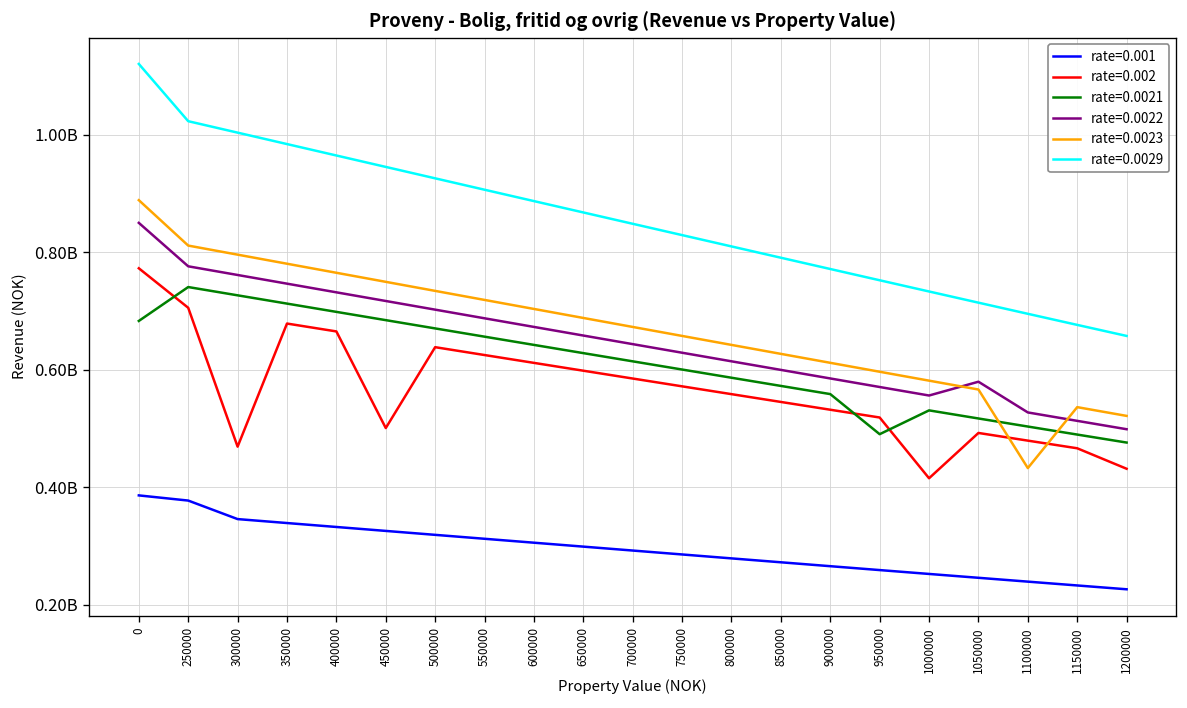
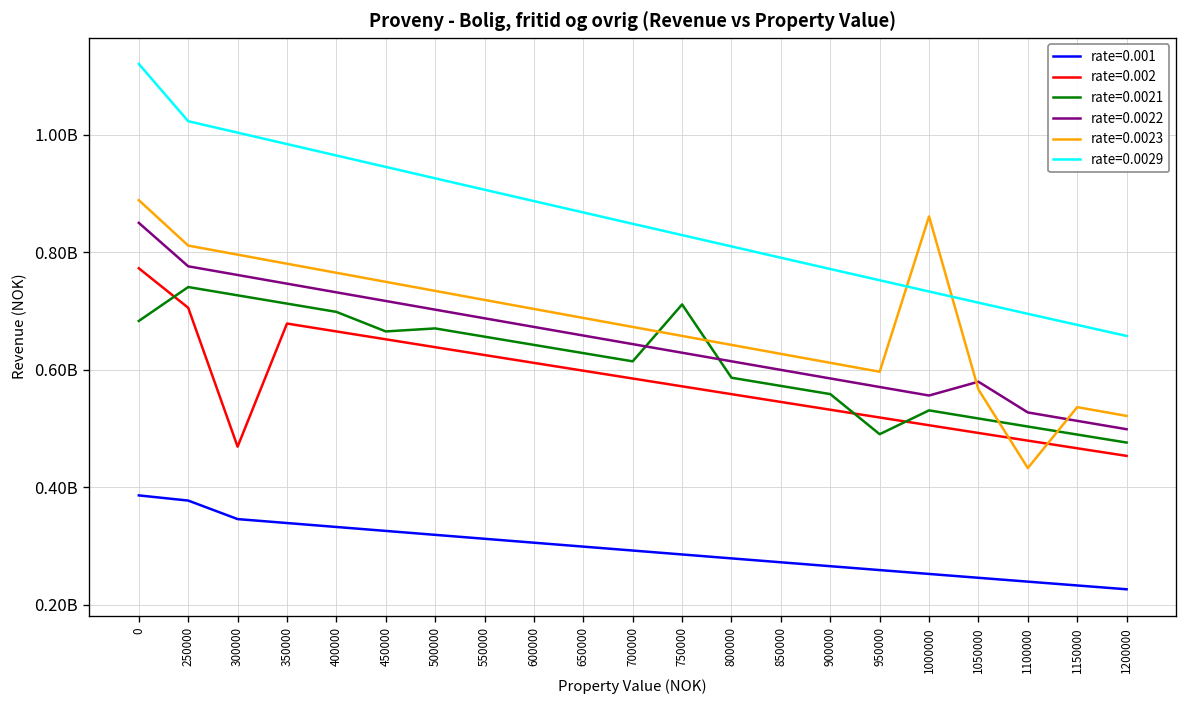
  {
    "rate=0.001": {
      "0": 390000000,
      "250000": 380000000,
      "300000": 350000000,
      "350000": 340000000,
      "400000": 330000000,
      "450000": 330000000,
      "500000": 320000000,
      "550000": 310000000,
      "600000": 310000000,
      "650000": 300000000,
      "700000": 290000000,
      "750000": 290000000,
      "800000": 280000000,
      "850000": 270000000,
      "900000": 270000000,
      "950000": 260000000,
      "1000000": 250000000,
      "1050000": 250000000,
      "1100000": 240000000,
      "1150000": 230000000,
      "1200000": 230000000
    },
    "rate=0.002": {
      "0": 770000000,
      "250000": 710000000,
      "300000": 470000000,
      "350000": 680000000,
      "400000": 670000000,
-     "450000": 500000000,
+     "450000": 650000000,
      "500000": 640000000,
      "550000": 620000000,
      "600000": 610000000,
      "650000": 600000000,
      "700000": 580000000,
      "750000": 570000000,
      "800000": 560000000,
      "850000": 550000000,
      "900000": 530000000,
      "950000": 520000000,
-     "1000000": 420000000,
+     "1000000": 510000000,
      "1050000": 490000000,
      "1100000": 480000000,
      "1150000": 470000000,
-     "1200000": 430000000
+     "1200000": 450000000
    },
    "rate=0.0021": {
      "0": 680000000,
      "250000": 740000000,
      "300000": 730000000,
      "350000": 710000000,
      "400000": 700000000,
-     "450000": 680000000,
+     "450000": 670000000,
      "500000": 670000000,
      "550000": 660000000,
      "600000": 640000000,
      "650000": 630000000,
      "700000": 610000000,
-     "750000": 600000000,
+     "750000": 710000000,
      "800000": 590000000,
      "850000": 570000000,
      "900000": 560000000,
      "950000": 490000000,
      "1000000": 530000000,
      "1050000": 520000000,
      "1100000": 500000000,
      "1150000": 490000000,
      "1200000": 480000000
    },
    "rate=0.0022": {
      "0": 850000000,
      "250000": 780000000,
      "300000": 760000000,
      "350000": 750000000,
      "400000": 730000000,
      "450000": 720000000,
      "500000": 700000000,
      "550000": 690000000,
      "600000": 670000000,
      "650000": 660000000,
      "700000": 640000000,
      "750000": 630000000,
      "800000": 610000000,
      "850000": 600000000,
      "900000": 590000000,
      "950000": 570000000,
      "1000000": 560000000,
      "1050000": 580000000,
      "1100000": 530000000,
      "1150000": 510000000,
      "1200000": 500000000
    },
    "rate=0.0023": {
      "0": 890000000,
      "250000": 810000000,
      "300000": 800000000,
      "350000": 780000000,
      "400000": 760000000,
      "450000": 750000000,
      "500000": 730000000,
      "550000": 720000000,
      "600000": 700000000,
      "650000": 690000000,
      "700000": 670000000,
      "750000": 660000000,
      "800000": 640000000,
      "850000": 630000000,
      "900000": 610000000,
      "950000": 600000000,
-     "1000000": 580000000,
+     "1000000": 860000000,
      "1050000": 570000000,
      "1100000": 430000000,
      "1150000": 540000000,
      "1200000": 520000000
    },
    "rate=0.0029": {
      "0": 1120000000,
      "250000": 1020000000,
      "300000": 1000000000,
      "350000": 980000000,
      "400000": 960000000,
      "450000": 950000000,
      "500000": 930000000,
      "550000": 910000000,
      "600000": 890000000,
      "650000": 870000000,
      "700000": 850000000,
      "750000": 830000000,
      "800000": 810000000,
      "850000": 790000000,
      "900000": 770000000,
      "950000": 750000000,
      "1000000": 730000000,
      "1050000": 710000000,
      "1100000": 700000000,
      "1150000": 680000000,
      "1200000": 660000000
    }
  }
